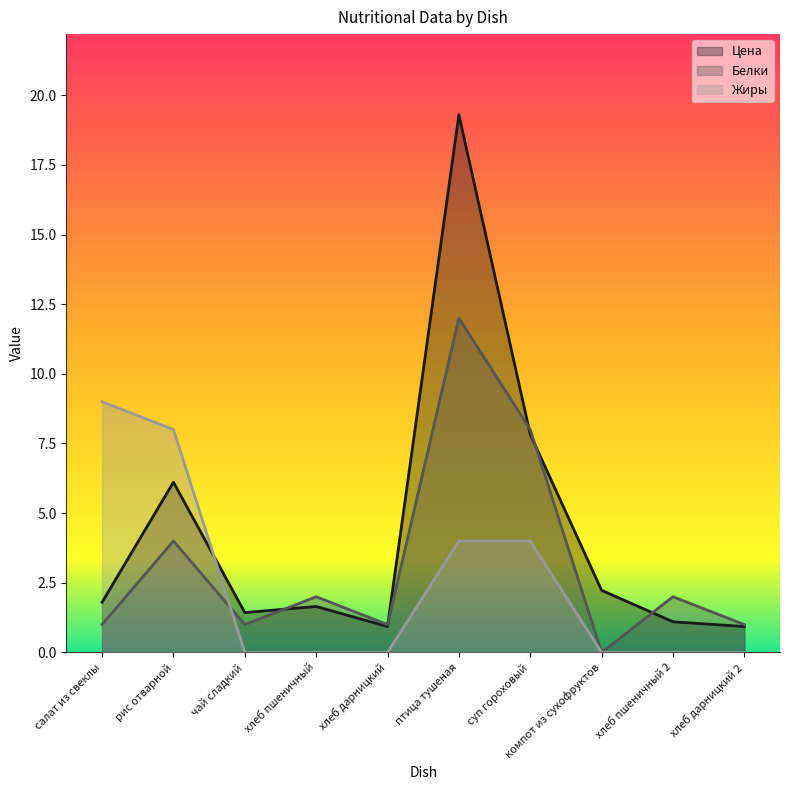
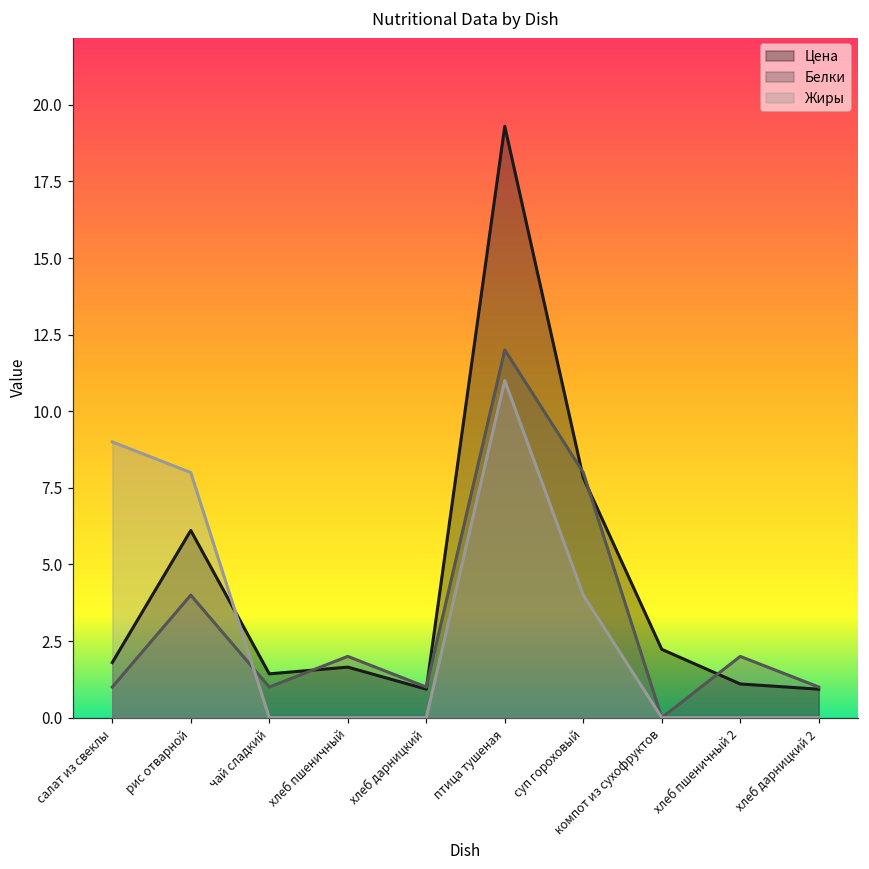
  {
    "Жиры": {
      "салат из свеклы": 9,
      "рис отварной": 8,
      "чай сладкий": 0,
      "хлеб пшеничный": 0,
      "хлеб дарницкий": 0,
-     "птица тушеная": 4,
+     "птица тушеная": 11,
      "суп гороховый": 4,
      "хлеб пшеничный 2": 0,
      "хлеб дарницкий 2": 0
    }
  }
